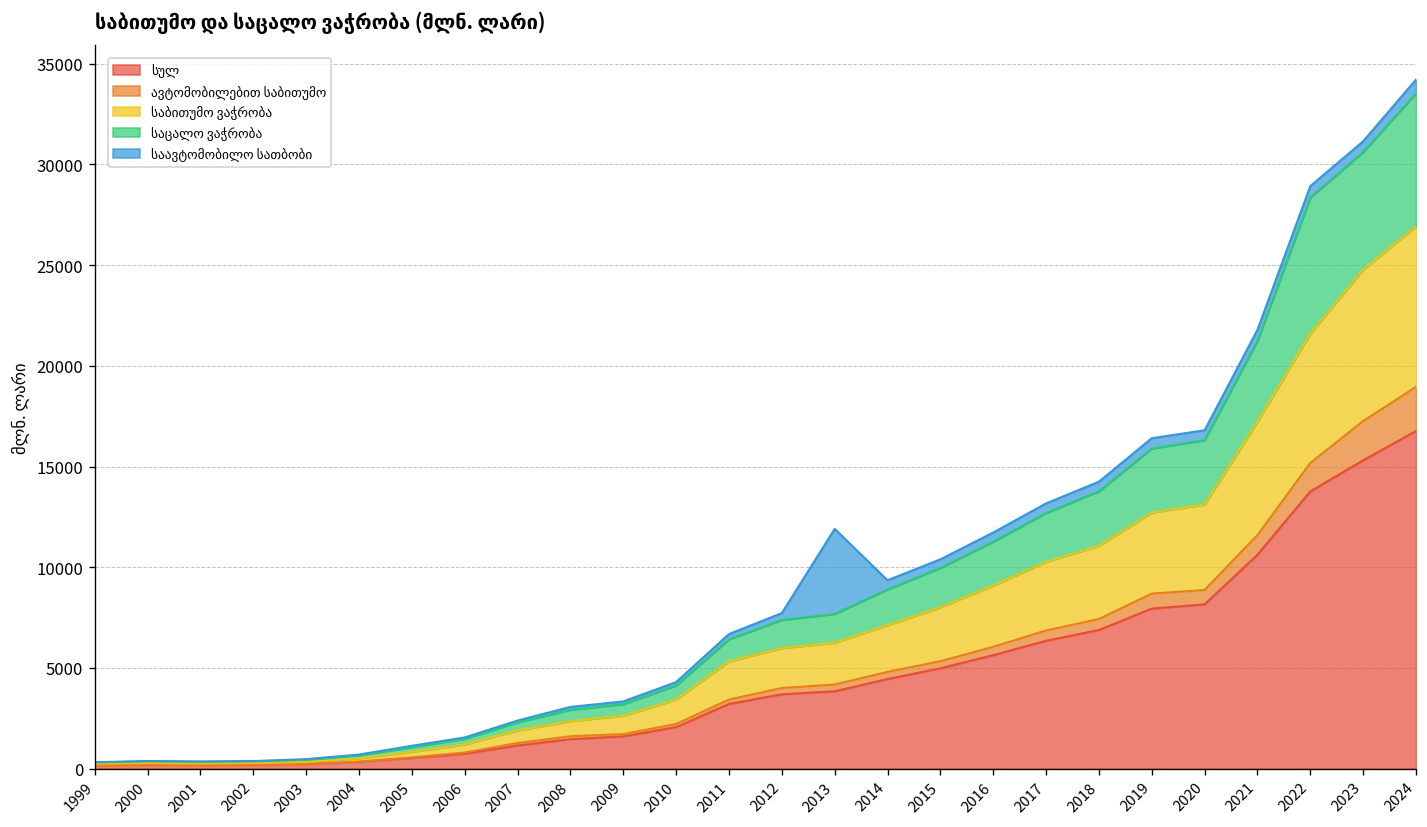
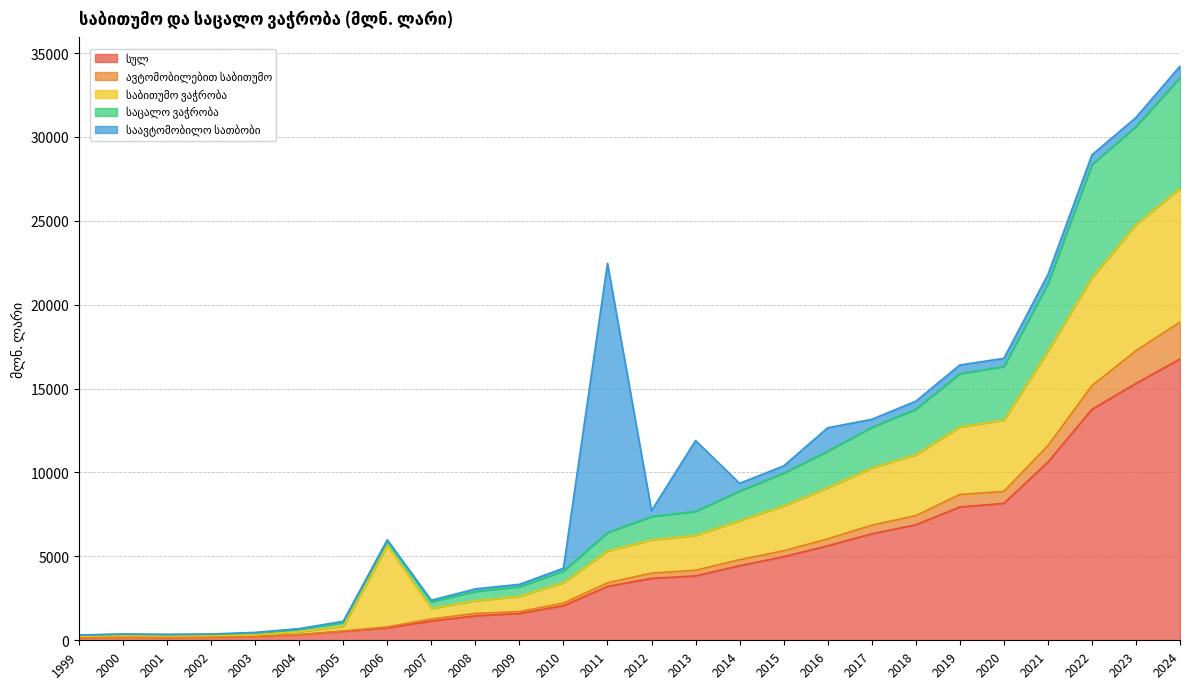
  {
    "საბითუმო ვაჭრობა": {
      "2004": 200,
      "2005": 300,
-     "2006": 400,
+     "2006": 4800,
      "2007": 600,
      "2008": 800,
      "2009": 900,
      "2010": 1200,
      "2011": 1900,
      "2012": 2000,
      "2013": 2100,
      "2014": 2300,
      "2015": 2700,
      "2016": 3000,
      "2017": 3400,
      "2018": 3600,
      "2019": 4000,
      "2020": 4200,
      "2021": 5600,
      "2022": 6400,
      "2023": 7500,
      "2024": 8000
    },
    "საცალო ვაჭრობა": {
      "2010": 700,
      "2011": 1100,
      "2012": 1400,
      "2013": 1400,
      "2014": 1800,
      "2015": 2000,
      "2016": 2200,
      "2017": 2400,
      "2018": 2700,
      "2019": 3200,
      "2020": 3200,
      "2021": 4000,
      "2022": 6800,
      "2023": 5800,
      "2024": 6600
    },
    "საავტომობილო სათბობი": {
      "2010": 200,
-     "2011": 300,
+     "2011": 16100,
      "2012": 300,
      "2013": 4200,
      "2014": 500,
      "2015": 400,
-     "2016": 500,
+     "2016": 1400,
      "2017": 500,
      "2018": 500,
      "2019": 500,
      "2020": 500,
      "2021": 600,
      "2022": 600,
      "2023": 500,
      "2024": 700
    }
  }
